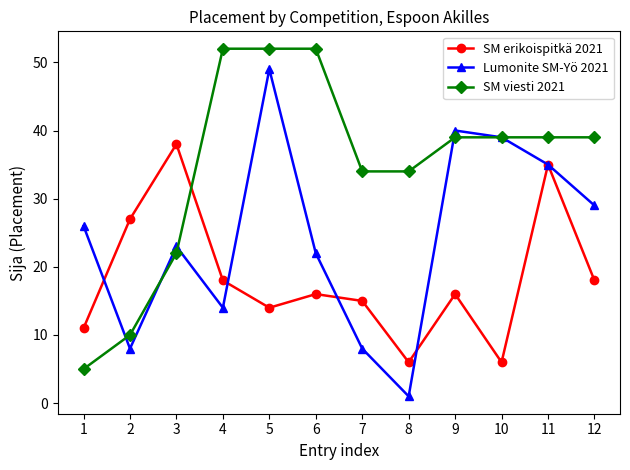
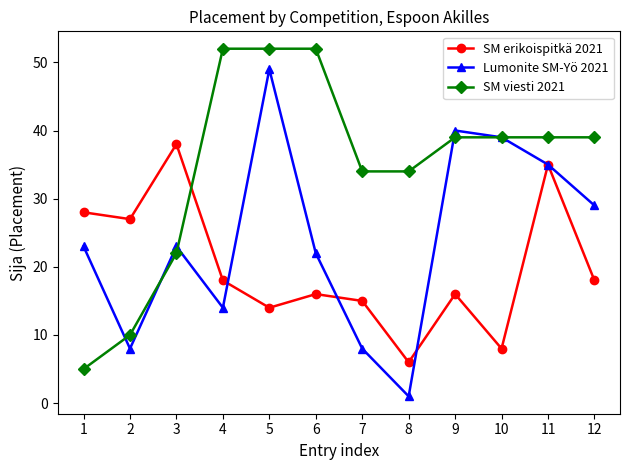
  {
    "SM erikoispitkä 2021": {
-     "1": 11,
+     "1": 28,
      "2": 27,
      "3": 38,
      "4": 18,
      "5": 14,
      "6": 16,
      "7": 15,
      "8": 6,
      "9": 16,
-     "10": 6,
+     "10": 8,
      "12": 18
    },
    "Lumonite SM-Yö 2021": {
-     "1": 26,
+     "1": 23,
      "2": 8,
      "3": 23,
      "4": 14,
      "5": 49,
      "6": 22,
      "7": 8,
      "8": 1,
      "9": 40,
      "12": 29
    },
    "SM viesti 2021": {
      "1": 5,
      "2": 10,
      "3": 22,
      "4": 52,
      "5": 52,
      "6": 52,
      "7": 34,
      "8": 34,
      "9": 39,
      "11": 39,
      "12": 39
    }
  }
